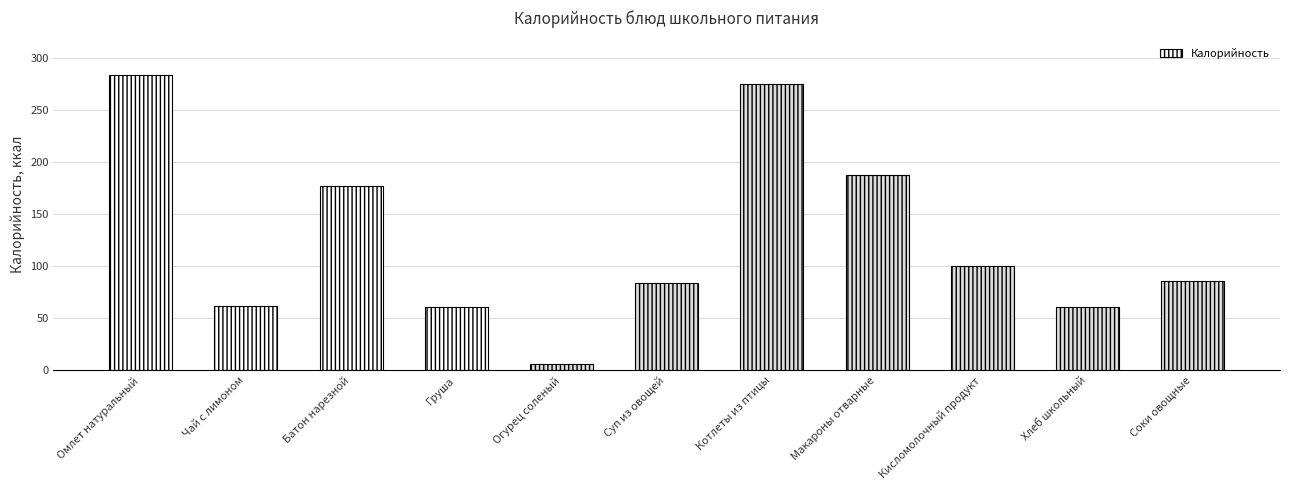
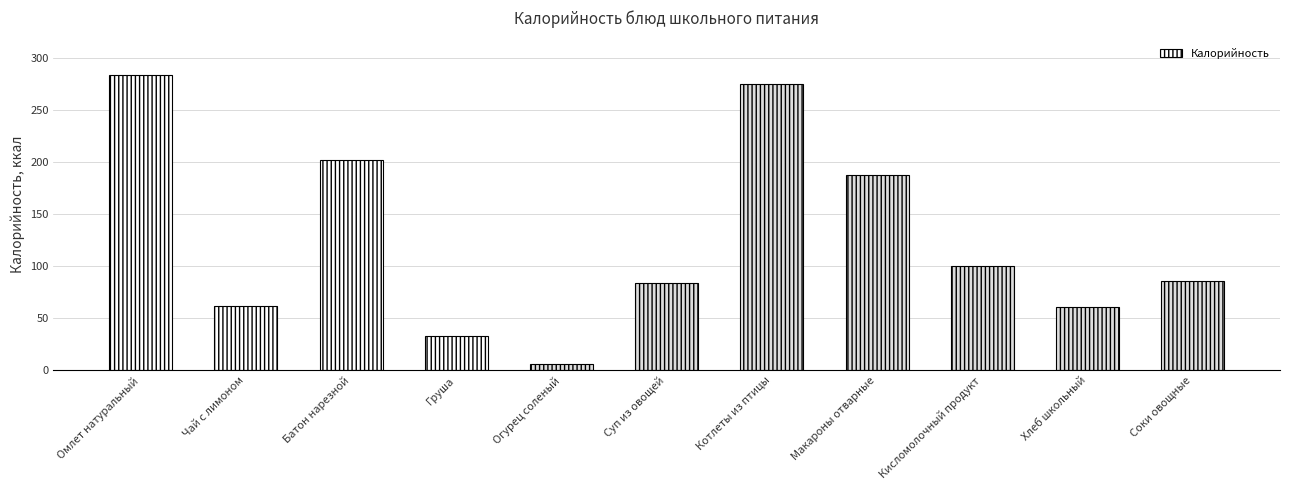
  {
    "Омлет натуральный": 284,
    "Чай с лимоном": 62,
-   "Батон нарезной": 177,
-   "Груша": 61,
+   "Батон нарезной": 202,
+   "Груша": 33,
    "Огурец соленый": 6,
    "Суп из овощей": 84,
    "Котлеты из птицы": 275,
    "Макароны отварные": 188,
    "Кисломолочный продукт": 100,
    "Хлеб школьный": 61,
    "Соки овощные": 86
  }
